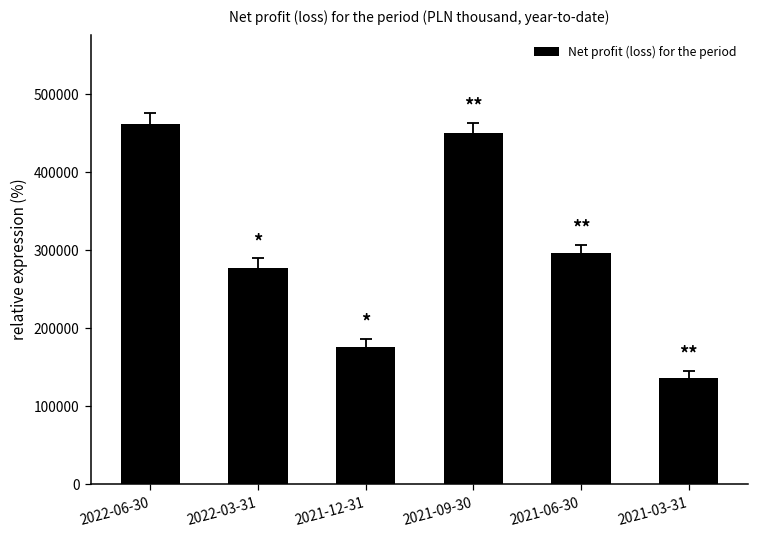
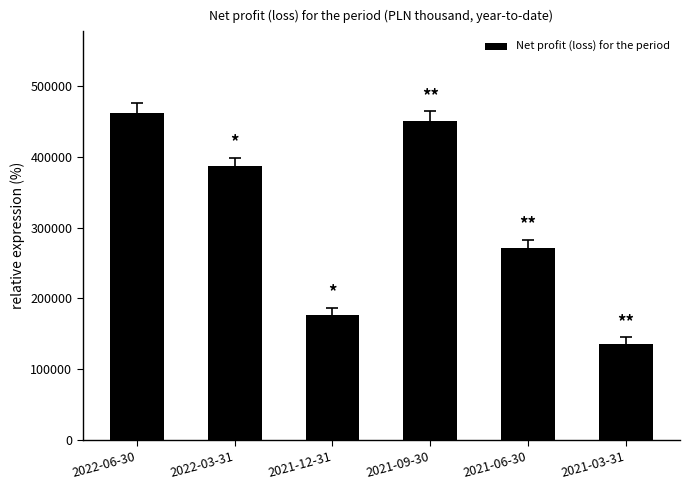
  {
    "Net profit (loss) for the period": {
      "2022-06-30": 460000,
-     "2022-03-31": 280000,
+     "2022-03-31": 390000,
      "2021-12-31": 180000,
      "2021-09-30": 450000,
-     "2021-06-30": 300000,
+     "2021-06-30": 270000,
      "2021-03-31": 140000
    }
  }
